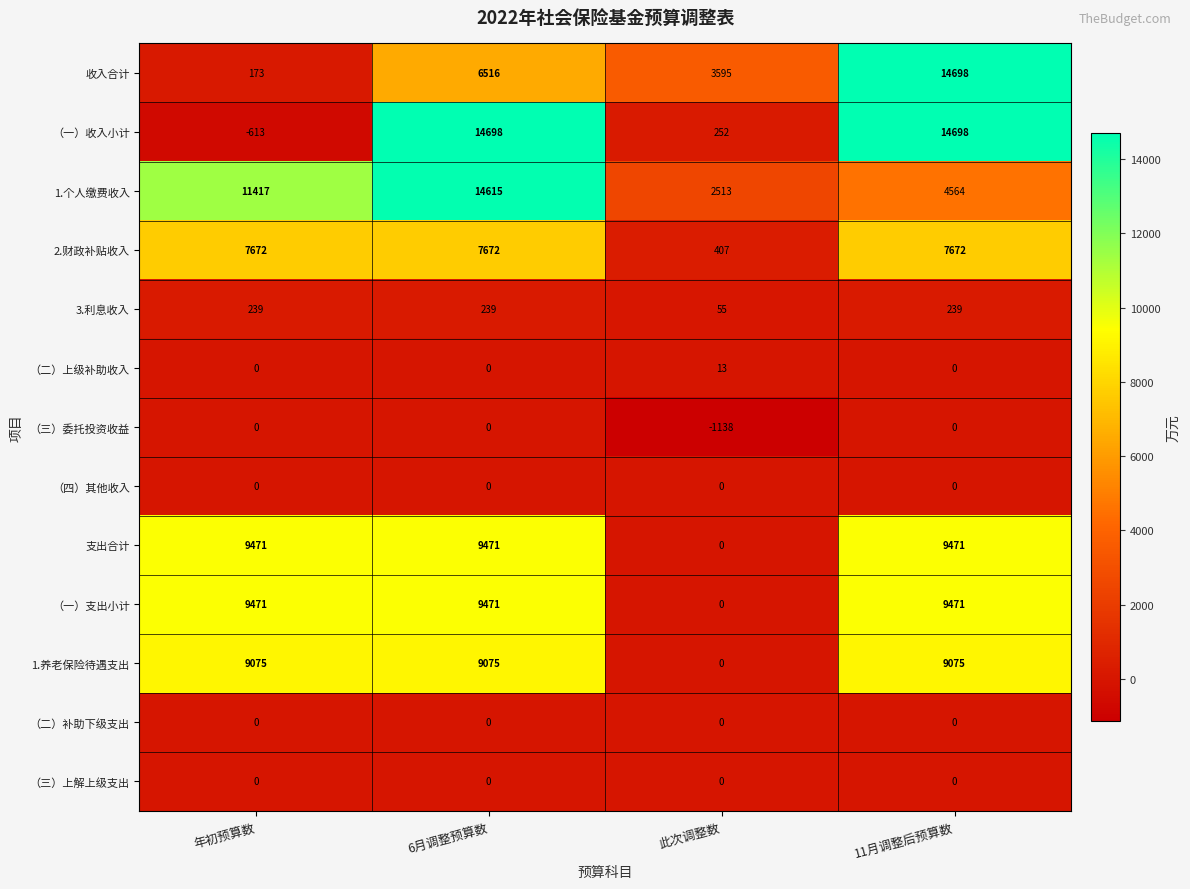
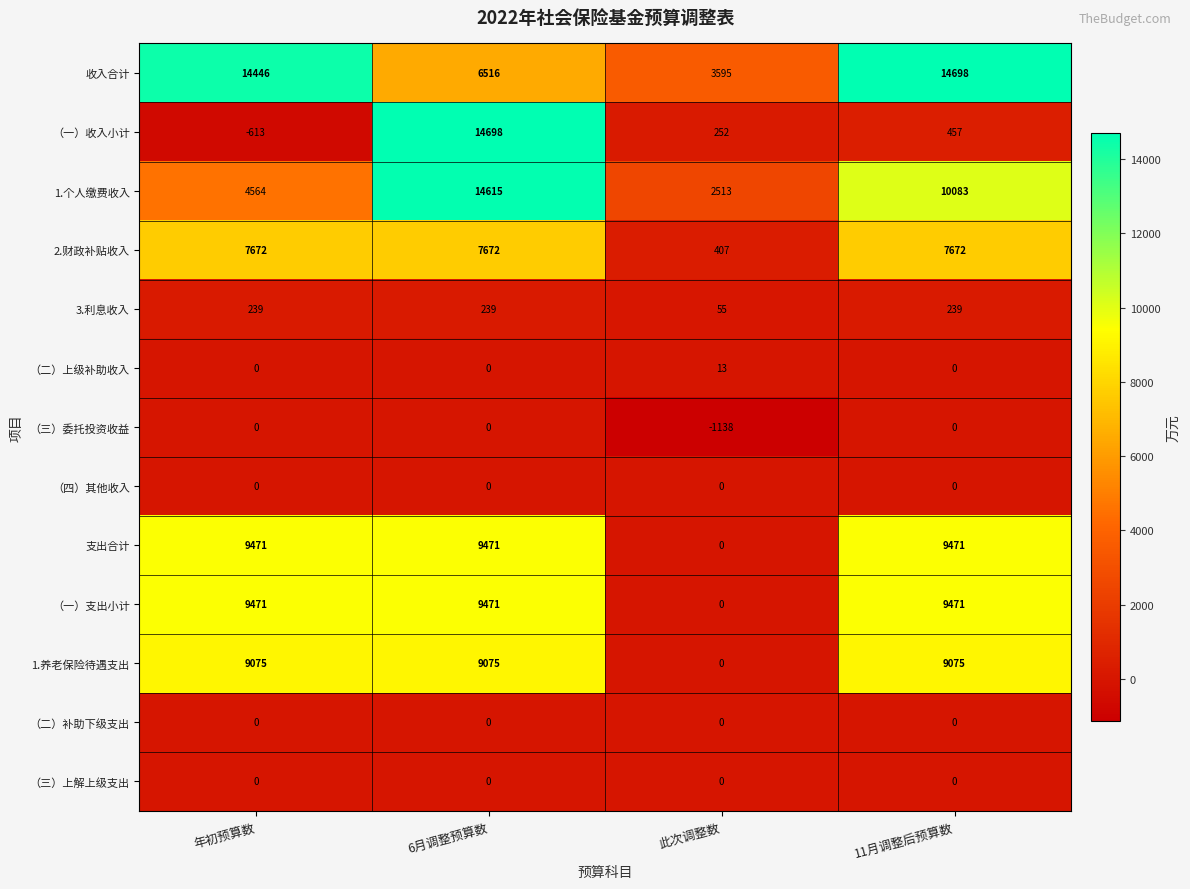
  {
    "收入合计": {
-     "年初预算数": 173,
+     "年初预算数": 14446,
      "6月调整预算数": 6516,
      "此次调整数": 3595,
      "11月调整后预算数": 14698
    },
    "（一）收入小计": {
      "年初预算数": -613,
      "6月调整预算数": 14698,
      "此次调整数": 252,
-     "11月调整后预算数": 14698
+     "11月调整后预算数": 457
    },
    "1.个人缴费收入": {
-     "年初预算数": 11417,
+     "年初预算数": 4564,
      "6月调整预算数": 14615,
      "此次调整数": 2513,
-     "11月调整后预算数": 4564
+     "11月调整后预算数": 10083
    },
    "2.财政补贴收入": {
      "年初预算数": 7672,
      "6月调整预算数": 7672,
      "此次调整数": 407,
      "11月调整后预算数": 7672
    },
    "3.利息收入": {
      "年初预算数": 239,
      "6月调整预算数": 239,
      "此次调整数": 55,
      "11月调整后预算数": 239
    },
    "（二）上级补助收入": {
      "年初预算数": 0,
      "6月调整预算数": 0,
      "此次调整数": 13,
      "11月调整后预算数": 0
    },
    "（三）委托投资收益": {
      "年初预算数": 0,
      "6月调整预算数": 0,
      "此次调整数": -1138,
      "11月调整后预算数": 0
    },
    "（四）其他收入": {
      "年初预算数": 0,
      "6月调整预算数": 0,
      "此次调整数": 0,
      "11月调整后预算数": 0
    },
    "支出合计": {
      "年初预算数": 9471,
      "6月调整预算数": 9471,
      "此次调整数": 0,
      "11月调整后预算数": 9471
    },
    "（一）支出小计": {
      "年初预算数": 9471,
      "6月调整预算数": 9471,
      "此次调整数": 0,
      "11月调整后预算数": 9471
    },
    "1.养老保险待遇支出": {
      "年初预算数": 9075,
      "6月调整预算数": 9075,
      "此次调整数": 0,
      "11月调整后预算数": 9075
    },
    "（二）补助下级支出": {
      "年初预算数": 0,
      "6月调整预算数": 0,
      "此次调整数": 0,
      "11月调整后预算数": 0
    },
    "（三）上解上级支出": {
      "年初预算数": 0,
      "6月调整预算数": 0,
      "此次调整数": 0,
      "11月调整后预算数": 0
    }
  }
